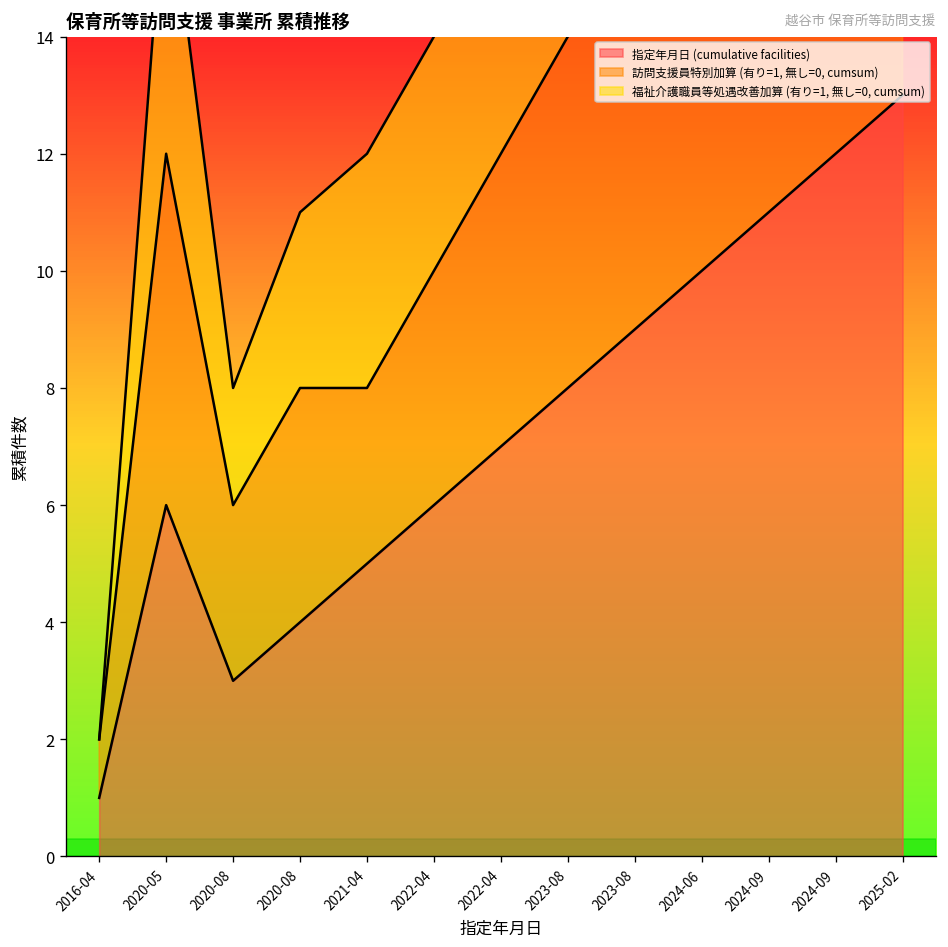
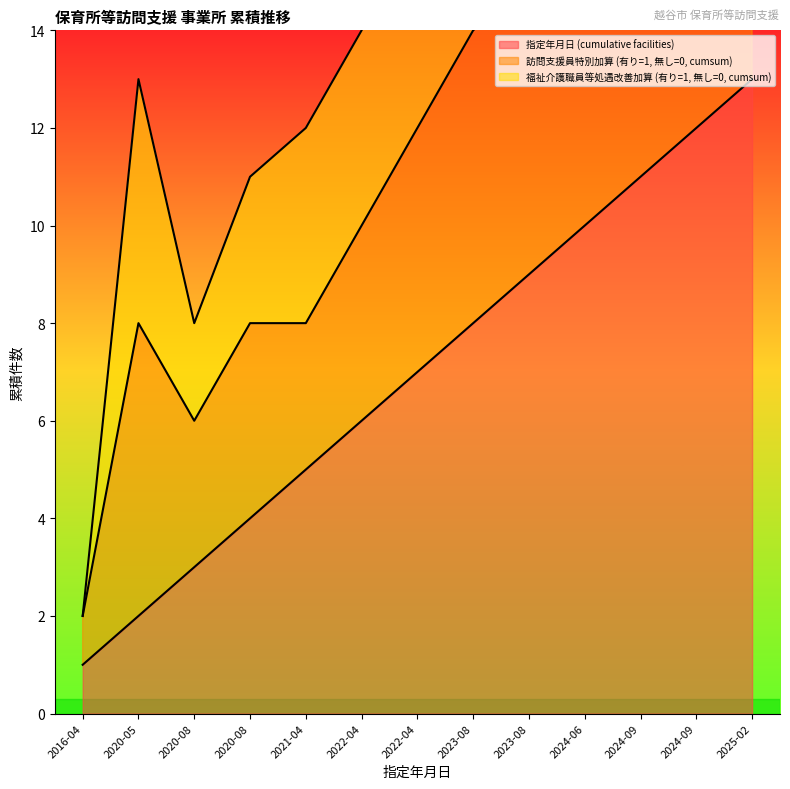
  {
    "指定年月日 (cumulative facilities)": {
      "2016-04": 1,
-     "2020-05": 6,
+     "2020-05": 2,
      "2021-04": 5,
      "2024-06": 10
    },
    "訪問支援員特別加算 (有り=1, 無し=0, cumsum)": {
      "2020-05": 6,
      "2021-04": 3
    },
    "福祉介護職員等処遇改善加算 (有り=1, 無し=0, cumsum)": {
      "2021-04": 4
    }
  }
